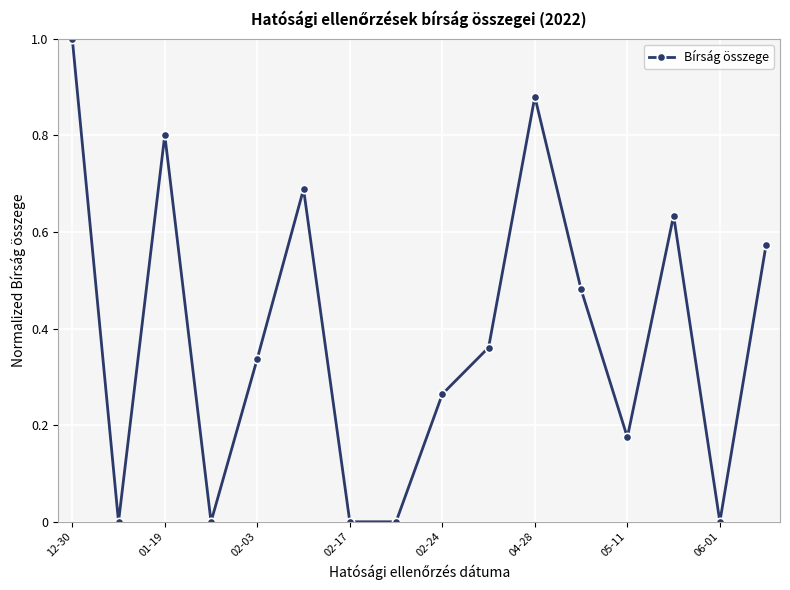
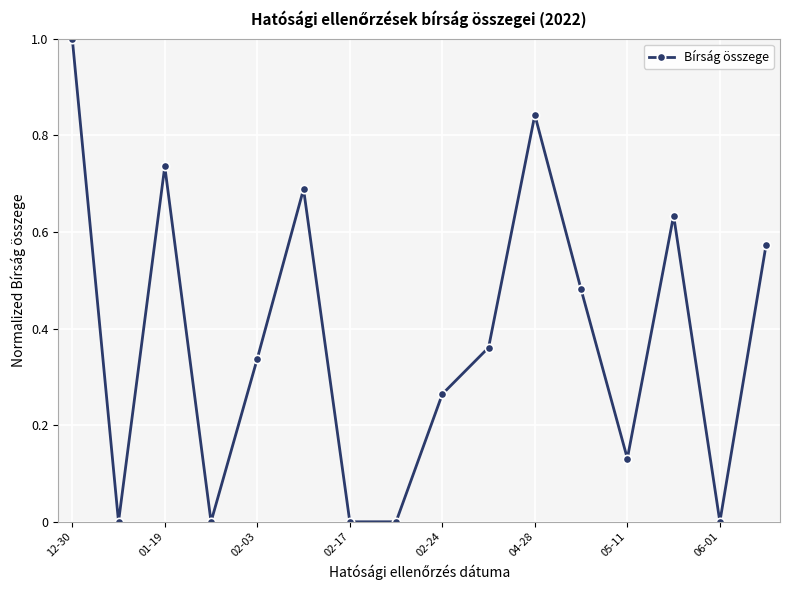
  {
    "12-30": 1.00,
-   "01-19": 0.80,
+   "01-19": 0.74,
    "02-03": 0.34,
    "02-17": 0.00,
    "02-24": 0.26,
-   "04-28": 0.88,
-   "05-11": 0.17,
+   "04-28": 0.84,
+   "05-11": 0.13,
    "06-01": 0.00
  }
